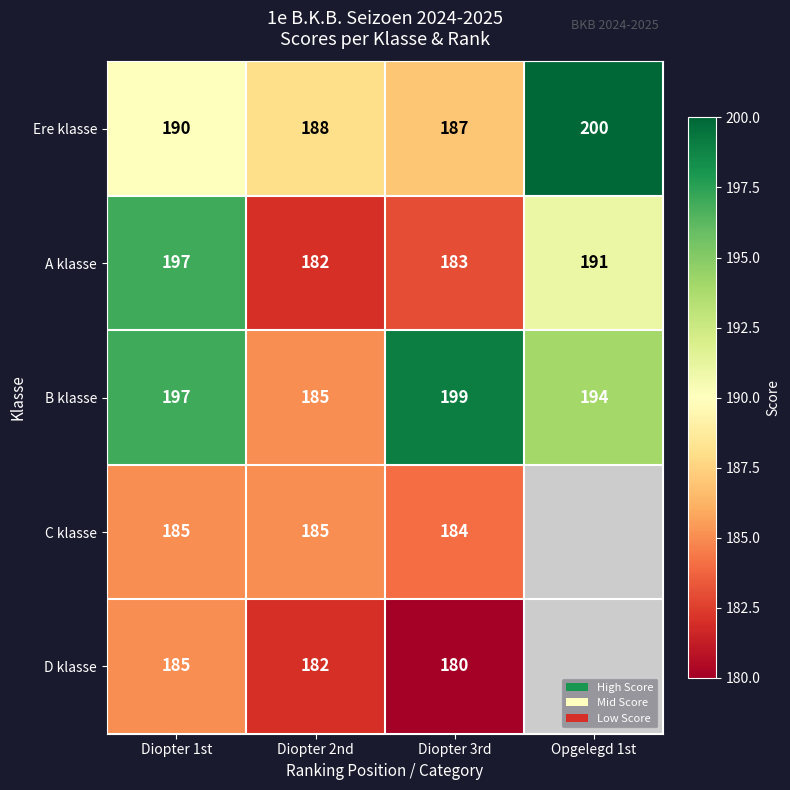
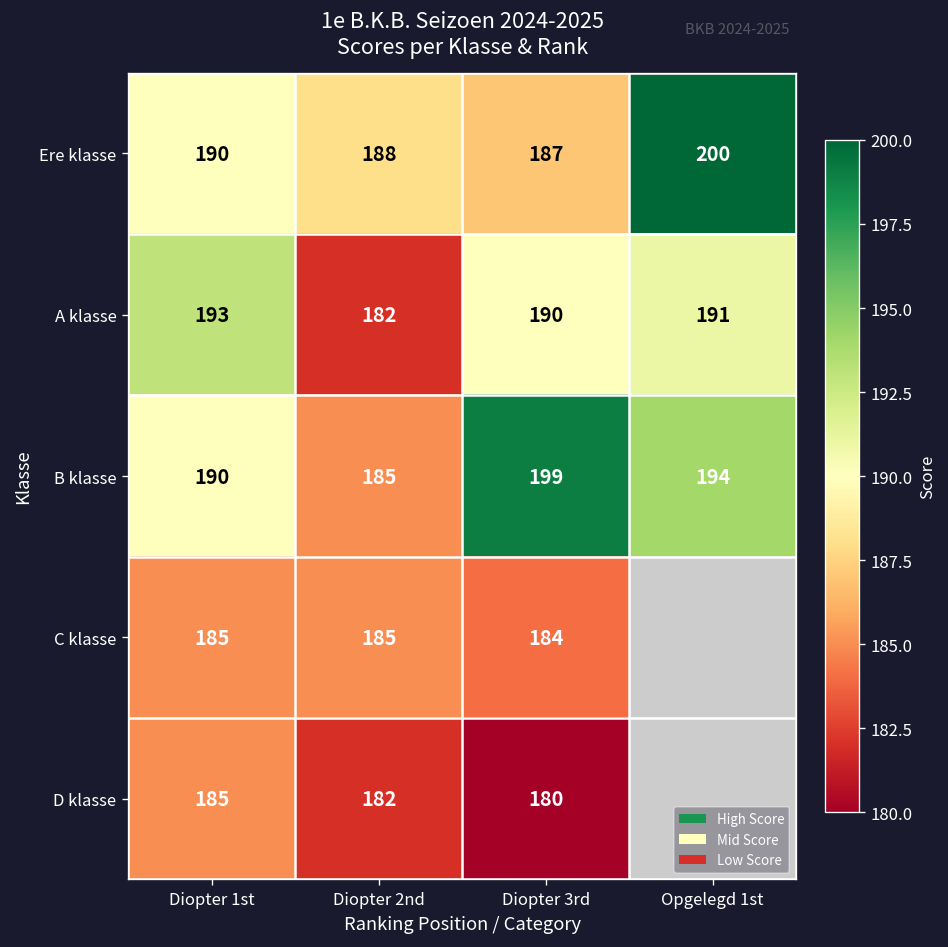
  {
    "Ere klasse": {
      "Diopter 1st": 190,
      "Diopter 2nd": 188,
      "Diopter 3rd": 187,
      "Opgelegd 1st": 200
    },
    "A klasse": {
-     "Diopter 1st": 197,
+     "Diopter 1st": 193,
      "Diopter 2nd": 182,
-     "Diopter 3rd": 183,
+     "Diopter 3rd": 190,
      "Opgelegd 1st": 191
    },
    "B klasse": {
-     "Diopter 1st": 197,
+     "Diopter 1st": 190,
      "Diopter 2nd": 185,
      "Diopter 3rd": 199,
      "Opgelegd 1st": 194
    },
    "C klasse": {
      "Diopter 1st": 185,
      "Diopter 2nd": 185,
      "Diopter 3rd": 184
    },
    "D klasse": {
      "Diopter 1st": 185,
      "Diopter 2nd": 182,
      "Diopter 3rd": 180
    }
  }
